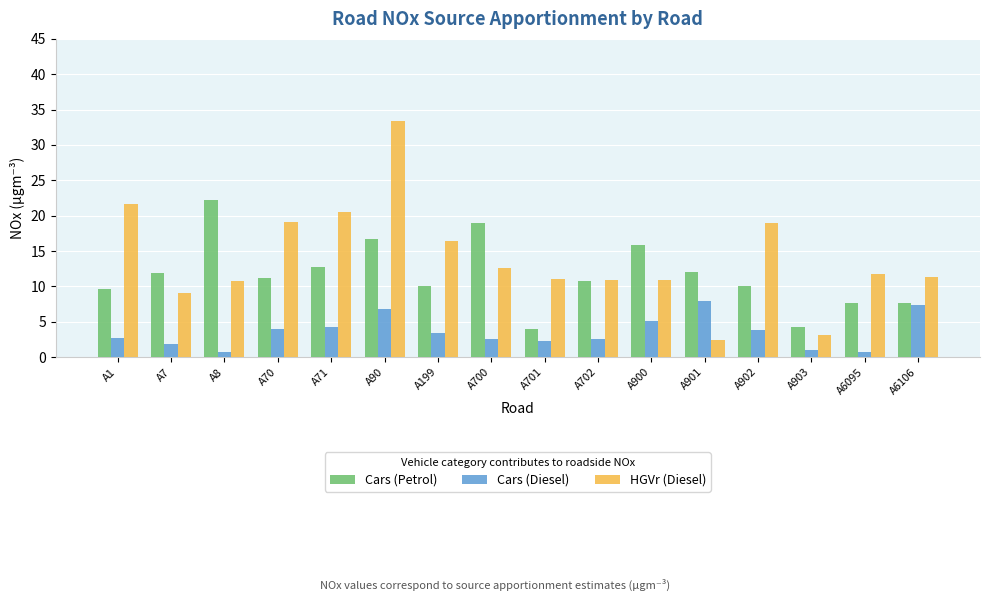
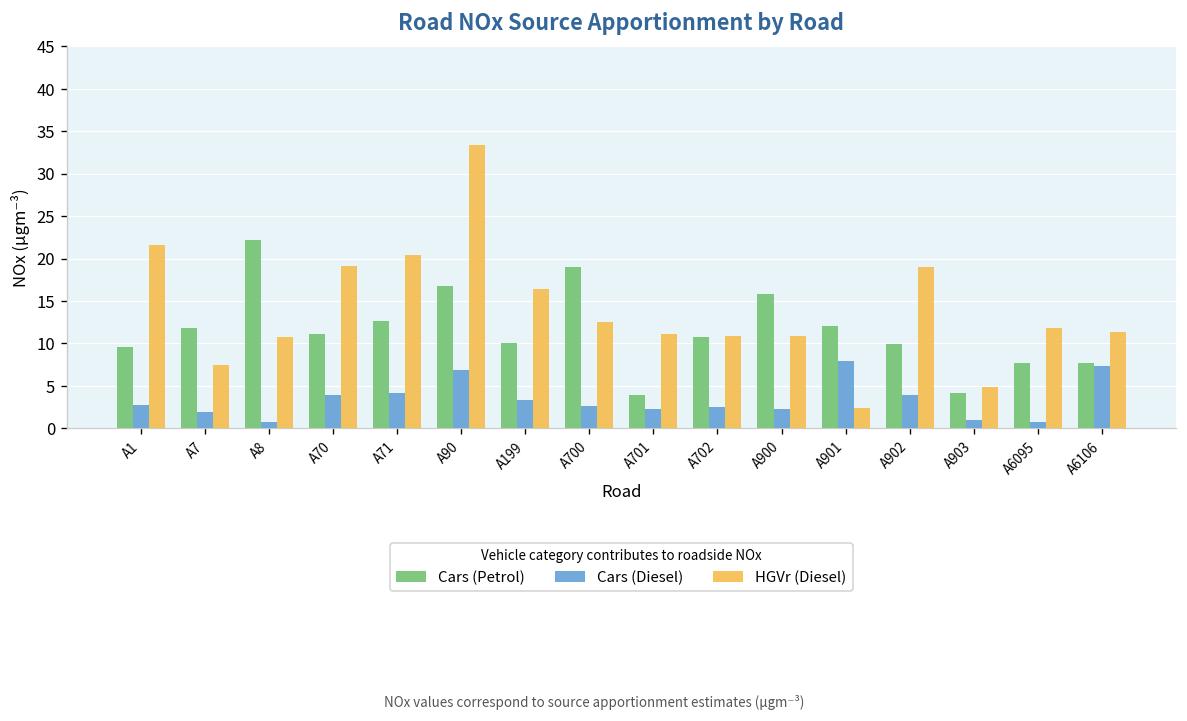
  {
    "Cars (Petrol)": {
      "A1": 10,
      "A7": 12,
      "A8": 22,
      "A70": 11,
      "A71": 13,
      "A90": 17,
      "A199": 10,
      "A700": 19,
      "A701": 4,
      "A702": 11,
      "A900": 16,
      "A901": 12,
      "A902": 10,
      "A903": 4,
      "A6095": 8,
      "A6106": 8
    },
    "Cars (Diesel)": {
      "A1": 3,
      "A7": 2,
      "A8": 1,
      "A70": 4,
      "A71": 4,
      "A90": 7,
      "A199": 3,
      "A700": 3,
      "A701": 2,
      "A702": 2,
-     "A900": 5,
+     "A900": 2,
      "A901": 8,
      "A902": 4,
      "A903": 1,
      "A6095": 1,
      "A6106": 7
    },
    "HGVr (Diesel)": {
      "A1": 22,
-     "A7": 9,
+     "A7": 7,
      "A8": 11,
      "A70": 19,
      "A71": 20,
      "A90": 33,
      "A199": 16,
      "A700": 13,
      "A701": 11,
      "A702": 11,
      "A900": 11,
      "A901": 2,
      "A902": 19,
-     "A903": 3,
+     "A903": 5,
      "A6095": 12,
      "A6106": 11
    }
  }
